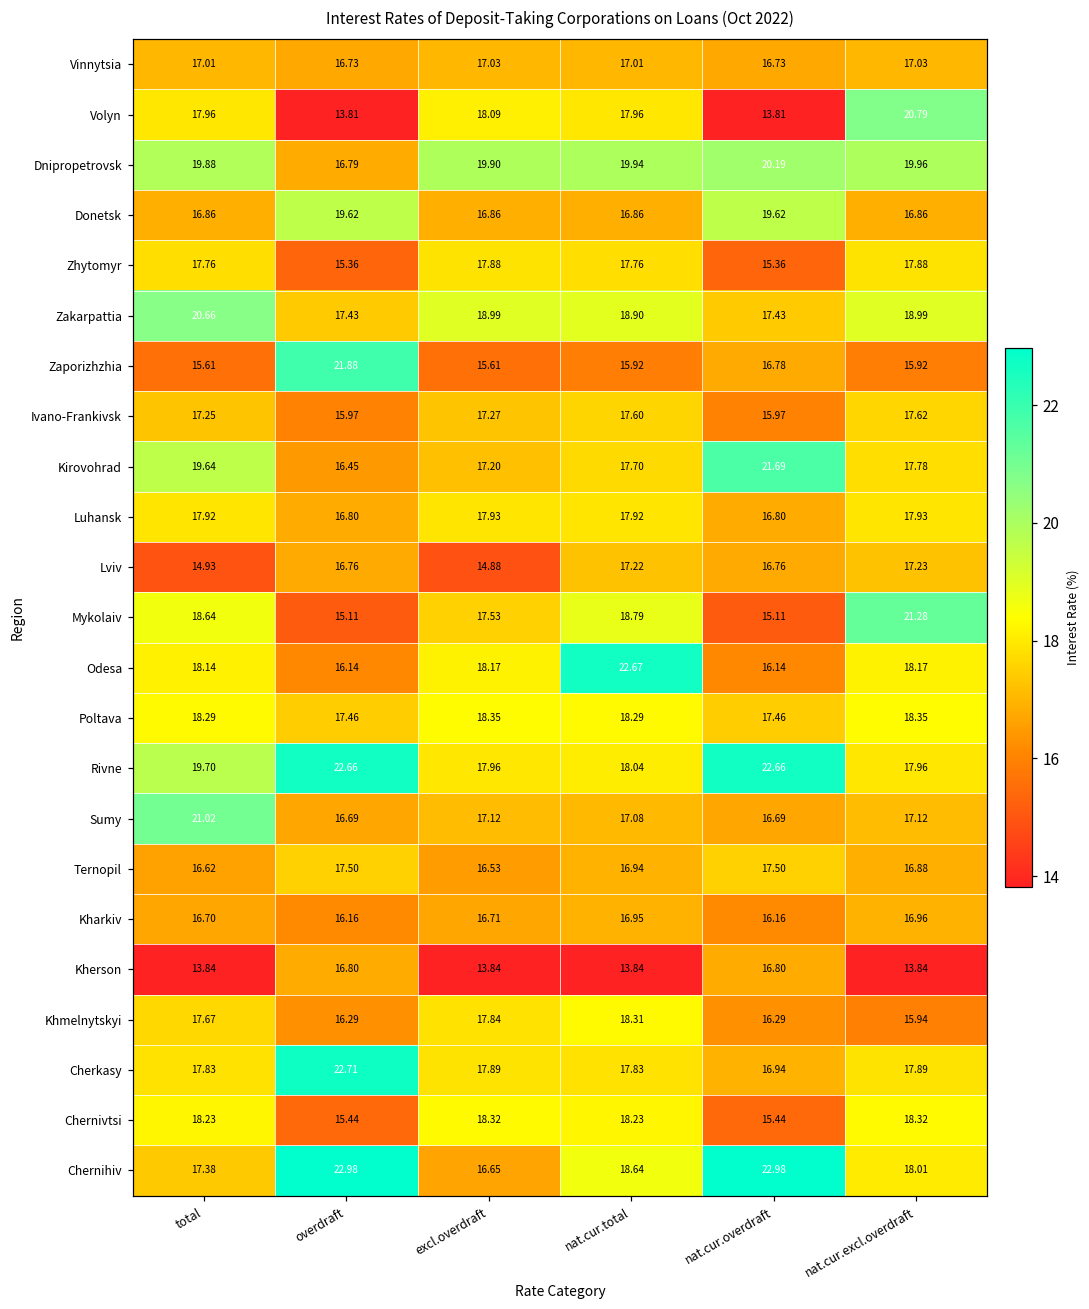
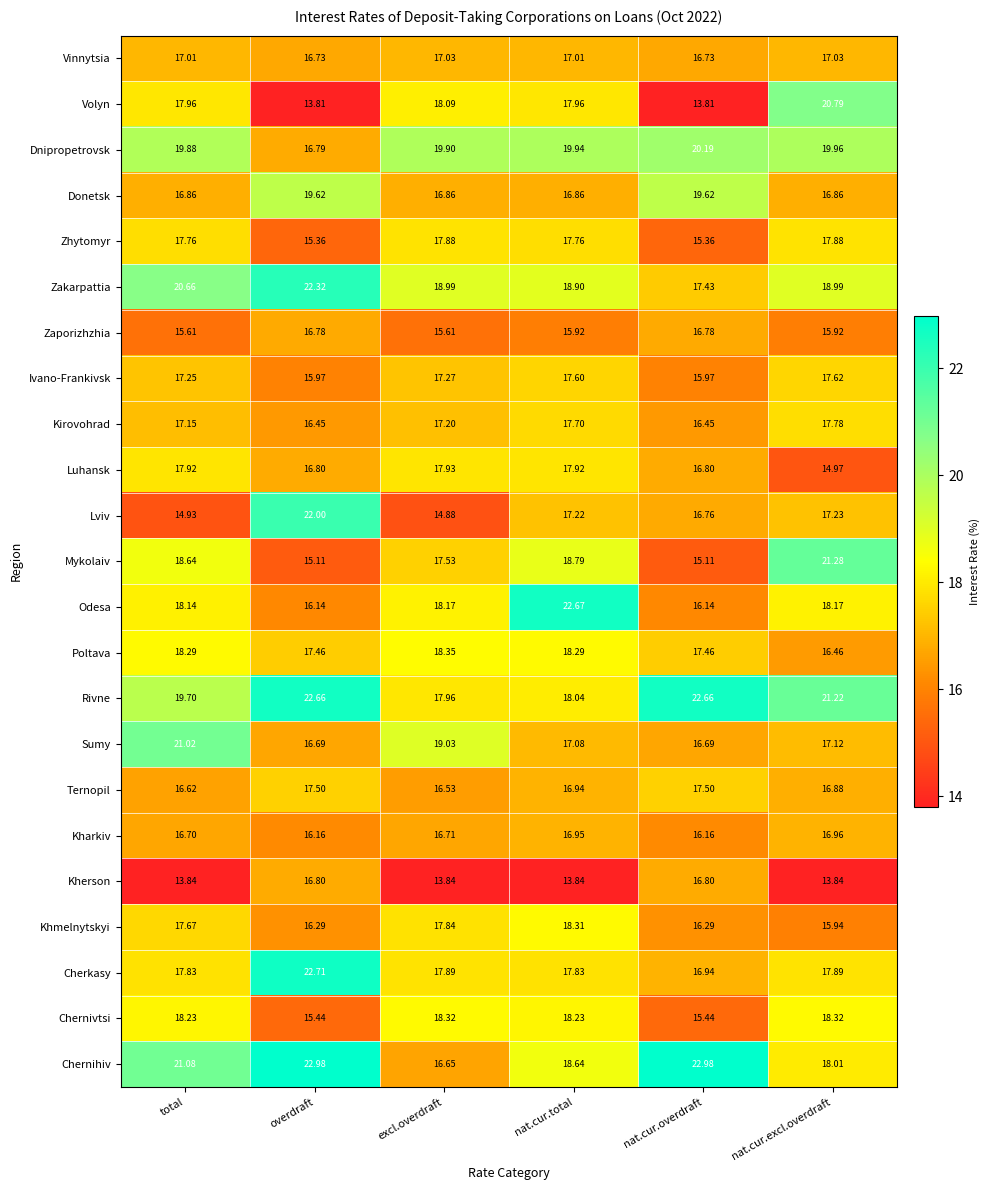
  {
    "Vinnytsia": {
      "total": 17.01,
      "overdraft": 16.73,
      "excl.overdraft": 17.03,
      "nat.cur.total": 17.01,
      "nat.cur.overdraft": 16.73,
      "nat.cur.excl.overdraft": 17.03
    },
    "Volyn": {
      "total": 17.96,
      "overdraft": 13.81,
      "excl.overdraft": 18.09,
      "nat.cur.total": 17.96,
      "nat.cur.overdraft": 13.81,
      "nat.cur.excl.overdraft": 20.79
    },
    "Dnipropetrovsk": {
      "total": 19.88,
      "overdraft": 16.79,
      "excl.overdraft": 19.90,
      "nat.cur.total": 19.94,
      "nat.cur.overdraft": 20.19,
      "nat.cur.excl.overdraft": 19.96
    },
    "Donetsk": {
      "total": 16.86,
      "overdraft": 19.62,
      "excl.overdraft": 16.86,
      "nat.cur.total": 16.86,
      "nat.cur.overdraft": 19.62,
      "nat.cur.excl.overdraft": 16.86
    },
    "Zhytomyr": {
      "total": 17.76,
      "overdraft": 15.36,
      "excl.overdraft": 17.88,
      "nat.cur.total": 17.76,
      "nat.cur.overdraft": 15.36,
      "nat.cur.excl.overdraft": 17.88
    },
    "Zakarpattia": {
      "total": 20.66,
-     "overdraft": 17.43,
+     "overdraft": 22.32,
      "excl.overdraft": 18.99,
      "nat.cur.total": 18.90,
      "nat.cur.overdraft": 17.43,
      "nat.cur.excl.overdraft": 18.99
    },
    "Zaporizhzhia": {
      "total": 15.61,
-     "overdraft": 21.88,
+     "overdraft": 16.78,
      "excl.overdraft": 15.61,
      "nat.cur.total": 15.92,
      "nat.cur.overdraft": 16.78,
      "nat.cur.excl.overdraft": 15.92
    },
    "Ivano-Frankivsk": {
      "total": 17.25,
      "overdraft": 15.97,
      "excl.overdraft": 17.27,
      "nat.cur.total": 17.60,
      "nat.cur.overdraft": 15.97,
      "nat.cur.excl.overdraft": 17.62
    },
    "Kirovohrad": {
-     "total": 19.64,
+     "total": 17.15,
      "overdraft": 16.45,
      "excl.overdraft": 17.20,
      "nat.cur.total": 17.70,
-     "nat.cur.overdraft": 21.69,
+     "nat.cur.overdraft": 16.45,
      "nat.cur.excl.overdraft": 17.78
    },
    "Luhansk": {
      "total": 17.92,
      "overdraft": 16.80,
      "excl.overdraft": 17.93,
      "nat.cur.total": 17.92,
      "nat.cur.overdraft": 16.80,
-     "nat.cur.excl.overdraft": 17.93
+     "nat.cur.excl.overdraft": 14.97
    },
    "Lviv": {
      "total": 14.93,
-     "overdraft": 16.76,
+     "overdraft": 22.00,
      "excl.overdraft": 14.88,
      "nat.cur.total": 17.22,
      "nat.cur.overdraft": 16.76,
      "nat.cur.excl.overdraft": 17.23
    },
    "Mykolaiv": {
      "total": 18.64,
      "overdraft": 15.11,
      "excl.overdraft": 17.53,
      "nat.cur.total": 18.79,
      "nat.cur.overdraft": 15.11,
      "nat.cur.excl.overdraft": 21.28
    },
    "Odesa": {
      "total": 18.14,
      "overdraft": 16.14,
      "excl.overdraft": 18.17,
      "nat.cur.total": 22.67,
      "nat.cur.overdraft": 16.14,
      "nat.cur.excl.overdraft": 18.17
    },
    "Poltava": {
      "total": 18.29,
      "overdraft": 17.46,
      "excl.overdraft": 18.35,
      "nat.cur.total": 18.29,
      "nat.cur.overdraft": 17.46,
-     "nat.cur.excl.overdraft": 18.35
+     "nat.cur.excl.overdraft": 16.46
    },
    "Rivne": {
      "total": 19.70,
      "overdraft": 22.66,
      "excl.overdraft": 17.96,
      "nat.cur.total": 18.04,
      "nat.cur.overdraft": 22.66,
-     "nat.cur.excl.overdraft": 17.96
+     "nat.cur.excl.overdraft": 21.22
    },
    "Sumy": {
      "total": 21.02,
      "overdraft": 16.69,
-     "excl.overdraft": 17.12,
+     "excl.overdraft": 19.03,
      "nat.cur.total": 17.08,
      "nat.cur.overdraft": 16.69,
      "nat.cur.excl.overdraft": 17.12
    },
    "Ternopil": {
      "total": 16.62,
      "overdraft": 17.50,
      "excl.overdraft": 16.53,
      "nat.cur.total": 16.94,
      "nat.cur.overdraft": 17.50,
      "nat.cur.excl.overdraft": 16.88
    },
    "Kharkiv": {
      "total": 16.70,
      "overdraft": 16.16,
      "excl.overdraft": 16.71,
      "nat.cur.total": 16.95,
      "nat.cur.overdraft": 16.16,
      "nat.cur.excl.overdraft": 16.96
    },
    "Kherson": {
      "total": 13.84,
      "overdraft": 16.80,
      "excl.overdraft": 13.84,
      "nat.cur.total": 13.84,
      "nat.cur.overdraft": 16.80,
      "nat.cur.excl.overdraft": 13.84
    },
    "Khmelnytskyi": {
      "total": 17.67,
      "overdraft": 16.29,
      "excl.overdraft": 17.84,
      "nat.cur.total": 18.31,
      "nat.cur.overdraft": 16.29,
      "nat.cur.excl.overdraft": 15.94
    },
    "Cherkasy": {
      "total": 17.83,
      "overdraft": 22.71,
      "excl.overdraft": 17.89,
      "nat.cur.total": 17.83,
      "nat.cur.overdraft": 16.94,
      "nat.cur.excl.overdraft": 17.89
    },
    "Chernivtsi": {
      "total": 18.23,
      "overdraft": 15.44,
      "excl.overdraft": 18.32,
      "nat.cur.total": 18.23,
      "nat.cur.overdraft": 15.44,
      "nat.cur.excl.overdraft": 18.32
    },
    "Chernihiv": {
-     "total": 17.38,
+     "total": 21.08,
      "overdraft": 22.98,
      "excl.overdraft": 16.65,
      "nat.cur.total": 18.64,
      "nat.cur.overdraft": 22.98,
      "nat.cur.excl.overdraft": 18.01
    }
  }
